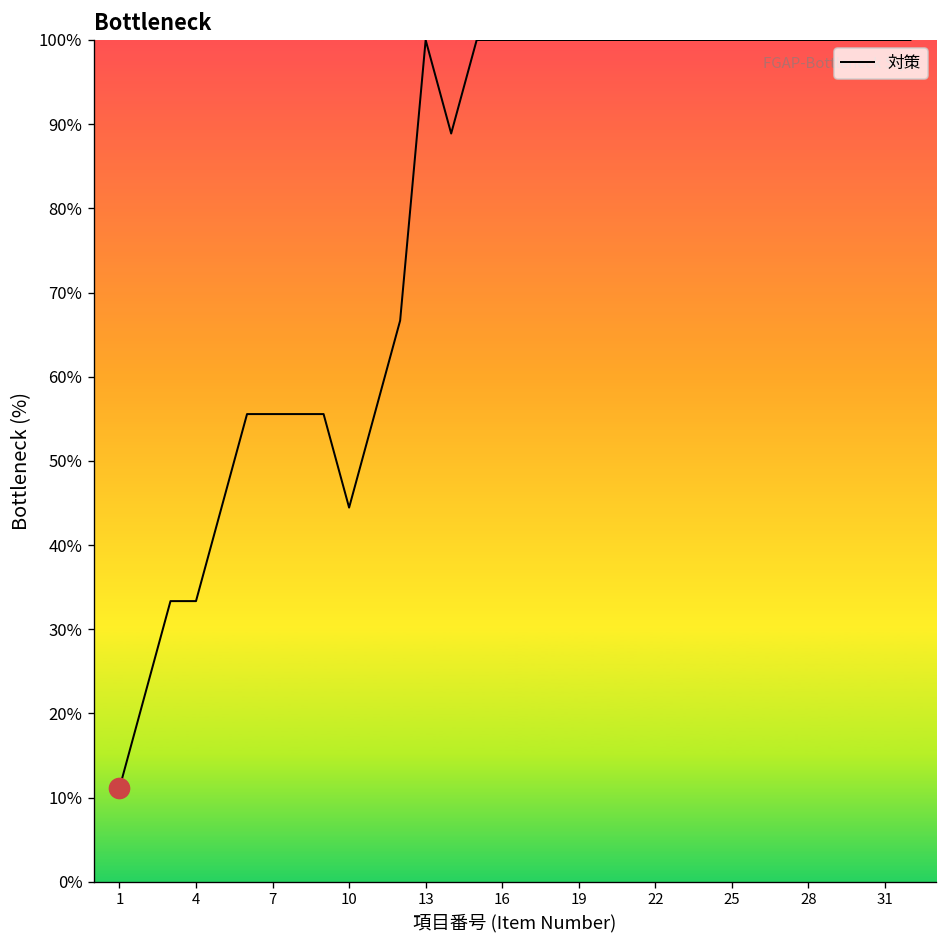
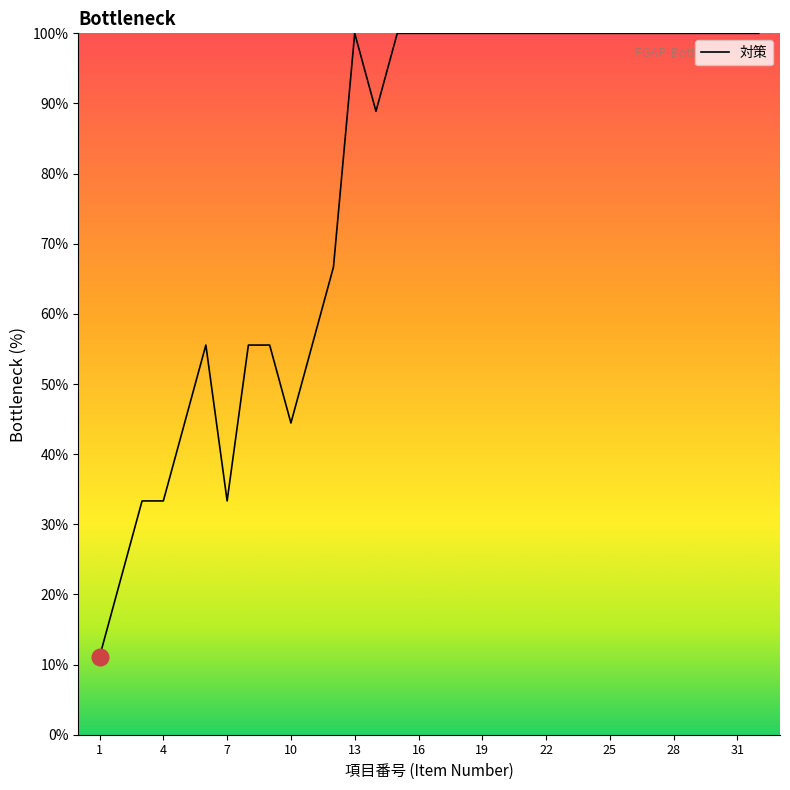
  {
    "対策": {
      "4": "33%",
-     "7": "56%",
+     "7": "33%",
      "10": "44%",
      "13": "100%",
      "16": "100%",
      "19": "100%",
      "22": "100%",
      "25": "100%",
      "28": "100%",
      "31": "100%"
    }
  }
